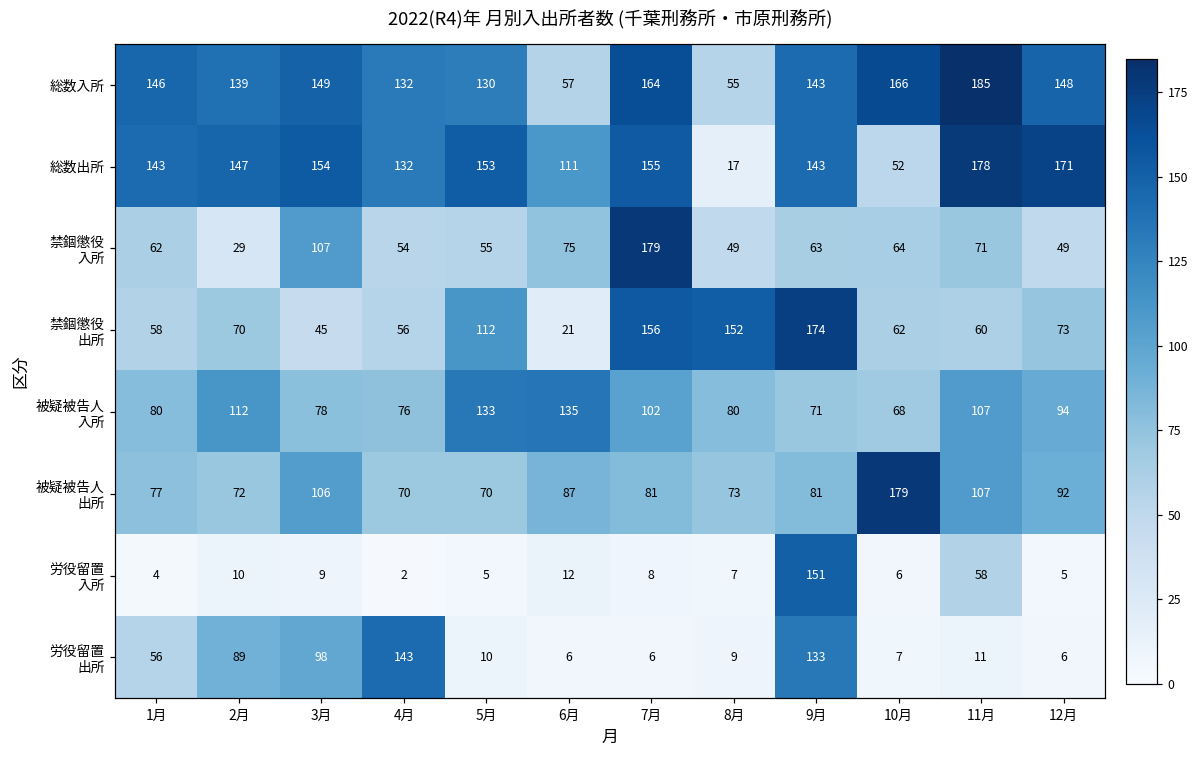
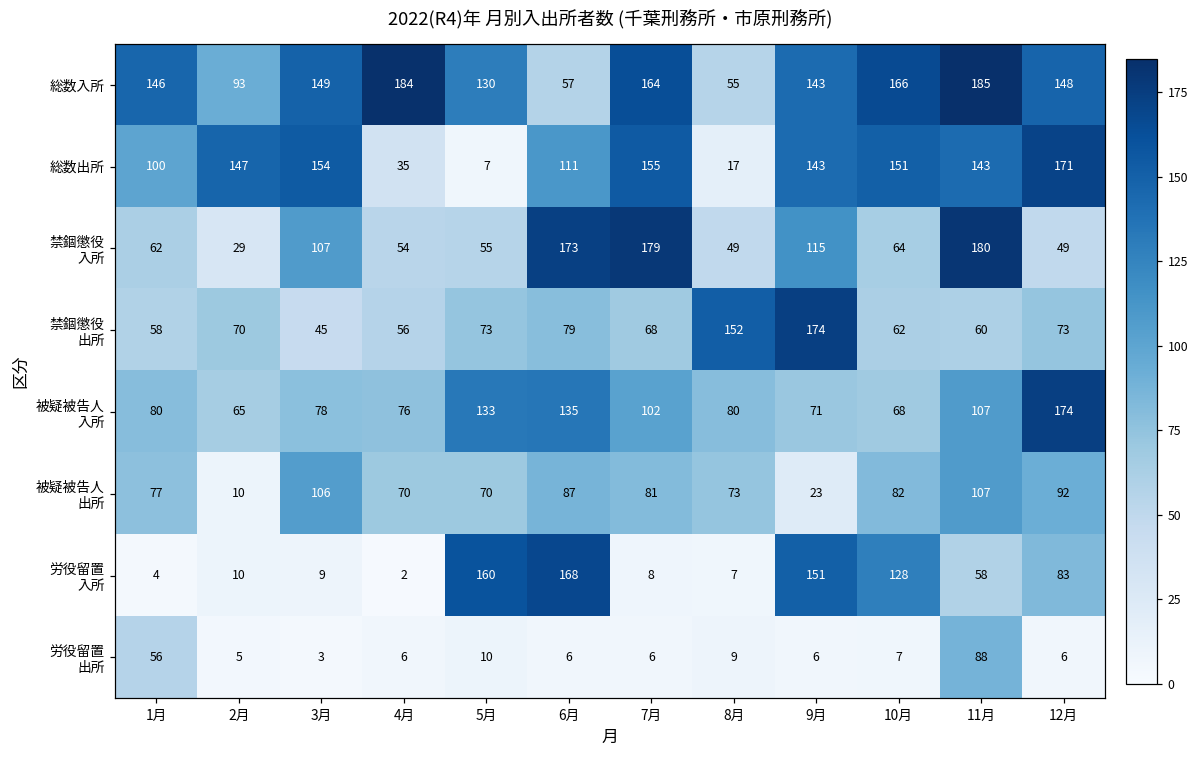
  {
    "総数入所": {
      "1月": 146,
-     "2月": 139,
+     "2月": 93,
      "3月": 149,
-     "4月": 132,
+     "4月": 184,
      "5月": 130,
      "6月": 57,
      "7月": 164,
      "8月": 55,
      "9月": 143,
      "10月": 166,
      "11月": 185,
      "12月": 148
    },
    "総数出所": {
-     "1月": 143,
+     "1月": 100,
      "2月": 147,
      "3月": 154,
-     "4月": 132,
-     "5月": 153,
+     "4月": 35,
+     "5月": 7,
      "6月": 111,
      "7月": 155,
      "8月": 17,
      "9月": 143,
-     "10月": 52,
-     "11月": 178,
+     "10月": 151,
+     "11月": 143,
      "12月": 171
    },
    "禁錮懲役 入所": {
      "1月": 62,
      "2月": 29,
      "3月": 107,
      "4月": 54,
      "5月": 55,
-     "6月": 75,
+     "6月": 173,
      "7月": 179,
      "8月": 49,
-     "9月": 63,
+     "9月": 115,
      "10月": 64,
-     "11月": 71,
+     "11月": 180,
      "12月": 49
    },
    "禁錮懲役 出所": {
      "1月": 58,
      "2月": 70,
      "3月": 45,
      "4月": 56,
-     "5月": 112,
-     "6月": 21,
-     "7月": 156,
+     "5月": 73,
+     "6月": 79,
+     "7月": 68,
      "8月": 152,
      "9月": 174,
      "10月": 62,
      "11月": 60,
      "12月": 73
    },
    "被疑被告人 入所": {
      "1月": 80,
-     "2月": 112,
+     "2月": 65,
      "3月": 78,
      "4月": 76,
      "5月": 133,
      "6月": 135,
      "7月": 102,
      "8月": 80,
      "9月": 71,
      "10月": 68,
      "11月": 107,
-     "12月": 94
+     "12月": 174
    },
    "被疑被告人 出所": {
      "1月": 77,
-     "2月": 72,
+     "2月": 10,
      "3月": 106,
      "4月": 70,
      "5月": 70,
      "6月": 87,
      "7月": 81,
      "8月": 73,
-     "9月": 81,
-     "10月": 179,
+     "9月": 23,
+     "10月": 82,
      "11月": 107,
      "12月": 92
    },
    "労役留置 入所": {
      "1月": 4,
      "2月": 10,
      "3月": 9,
      "4月": 2,
-     "5月": 5,
-     "6月": 12,
+     "5月": 160,
+     "6月": 168,
      "7月": 8,
      "8月": 7,
      "9月": 151,
-     "10月": 6,
+     "10月": 128,
      "11月": 58,
-     "12月": 5
+     "12月": 83
    },
    "労役留置 出所": {
      "1月": 56,
-     "2月": 89,
-     "3月": 98,
-     "4月": 143,
+     "2月": 5,
+     "3月": 3,
+     "4月": 6,
      "5月": 10,
      "6月": 6,
      "7月": 6,
      "8月": 9,
-     "9月": 133,
+     "9月": 6,
      "10月": 7,
-     "11月": 11,
+     "11月": 88,
      "12月": 6
    }
  }
